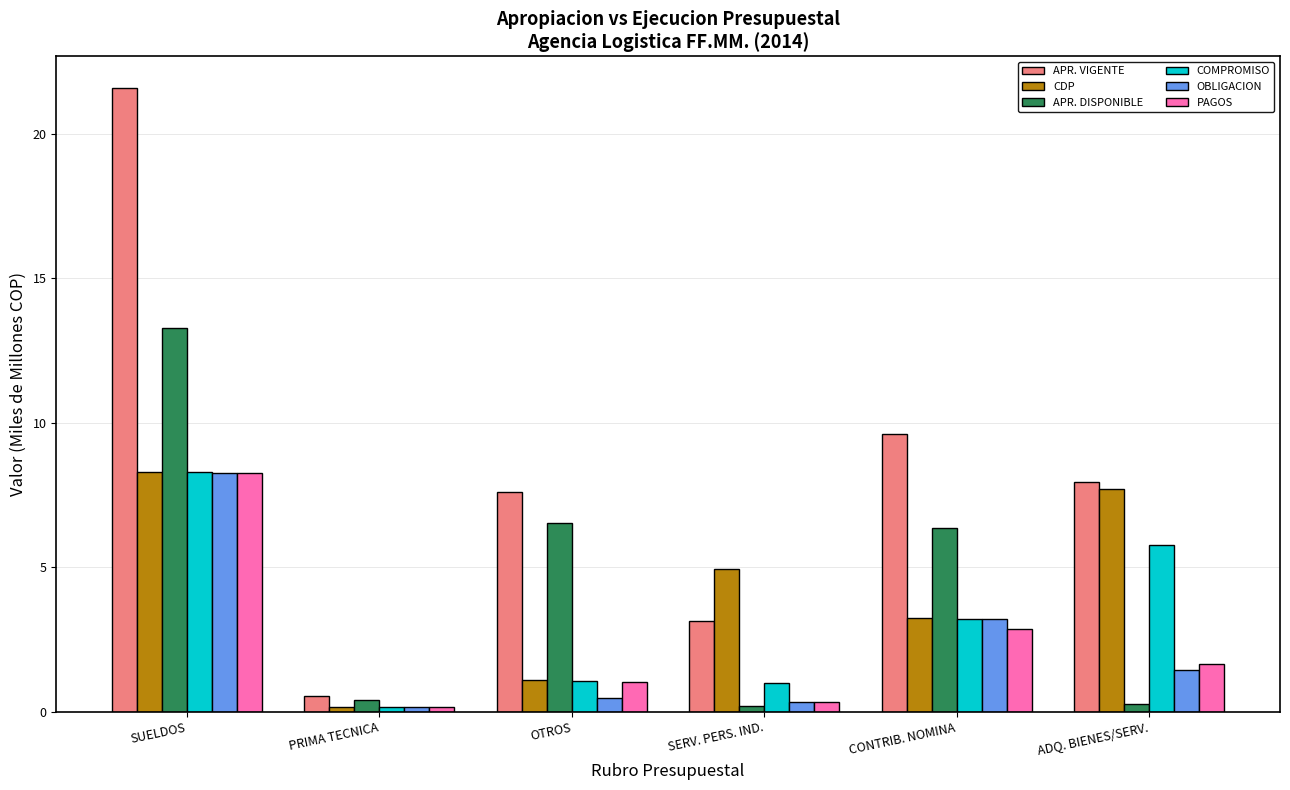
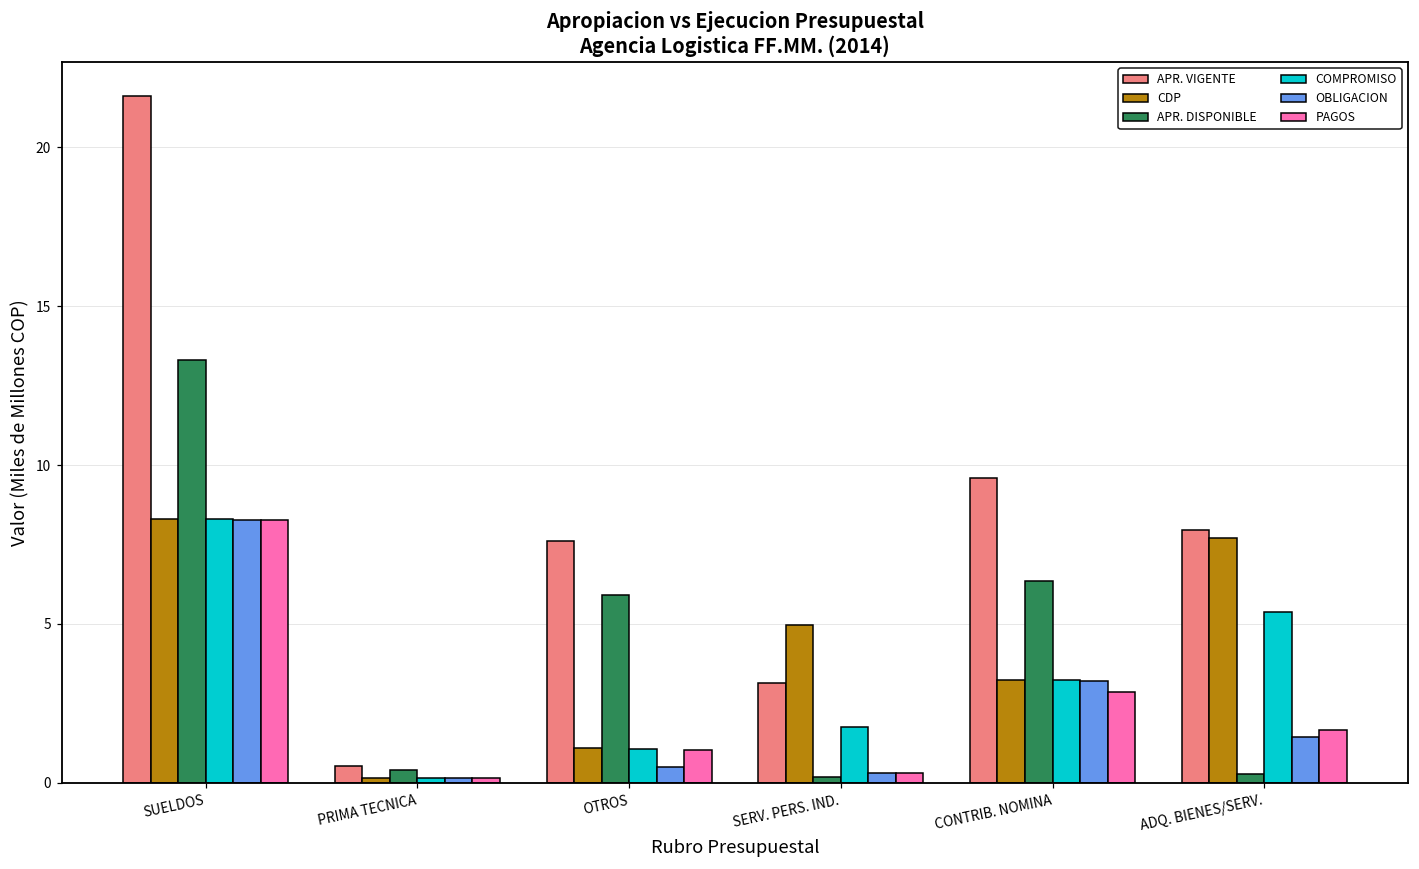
  {
    "CDP": {
      "SUELDOS": 8.3,
      "PRIMA TECNICA": 0.1,
      "OTROS": 1.1,
      "SERV. PERS. IND.": 5.0,
      "CONTRIB. NOMINA": 3.2,
      "ADQ. BIENES/SERV.": 7.7
    },
    "APR. DISPONIBLE": {
      "SUELDOS": 13.3,
      "PRIMA TECNICA": 0.4,
-     "OTROS": 6.5,
+     "OTROS": 5.9,
      "SERV. PERS. IND.": 0.2,
      "CONTRIB. NOMINA": 6.4,
      "ADQ. BIENES/SERV.": 0.3
    },
    "COMPROMISO": {
      "SUELDOS": 8.3,
      "PRIMA TECNICA": 0.1,
      "OTROS": 1.1,
-     "SERV. PERS. IND.": 1.0,
+     "SERV. PERS. IND.": 1.7,
      "CONTRIB. NOMINA": 3.2,
-     "ADQ. BIENES/SERV.": 5.8
+     "ADQ. BIENES/SERV.": 5.4
    },
    "OBLIGACION": {
      "SUELDOS": 8.3,
      "PRIMA TECNICA": 0.1,
      "OTROS": 0.5,
      "SERV. PERS. IND.": 0.3,
      "CONTRIB. NOMINA": 3.2,
      "ADQ. BIENES/SERV.": 1.4
    }
  }
